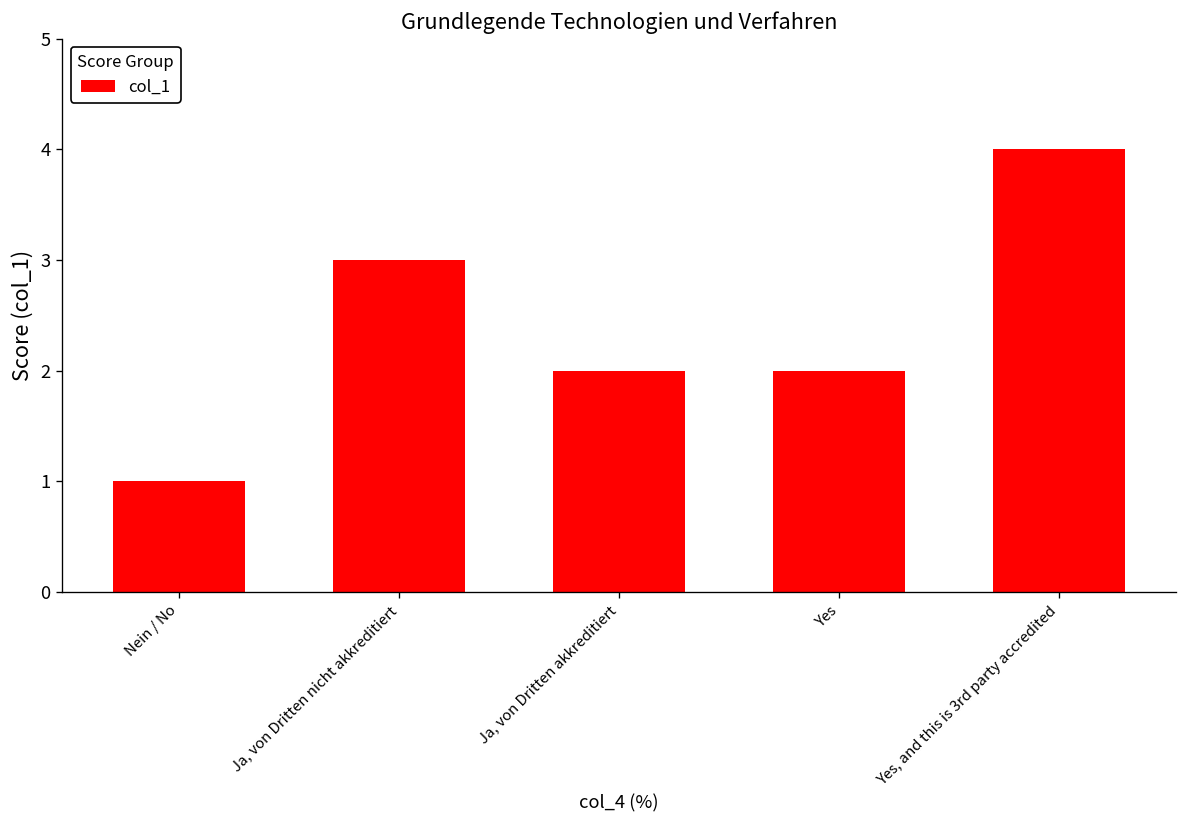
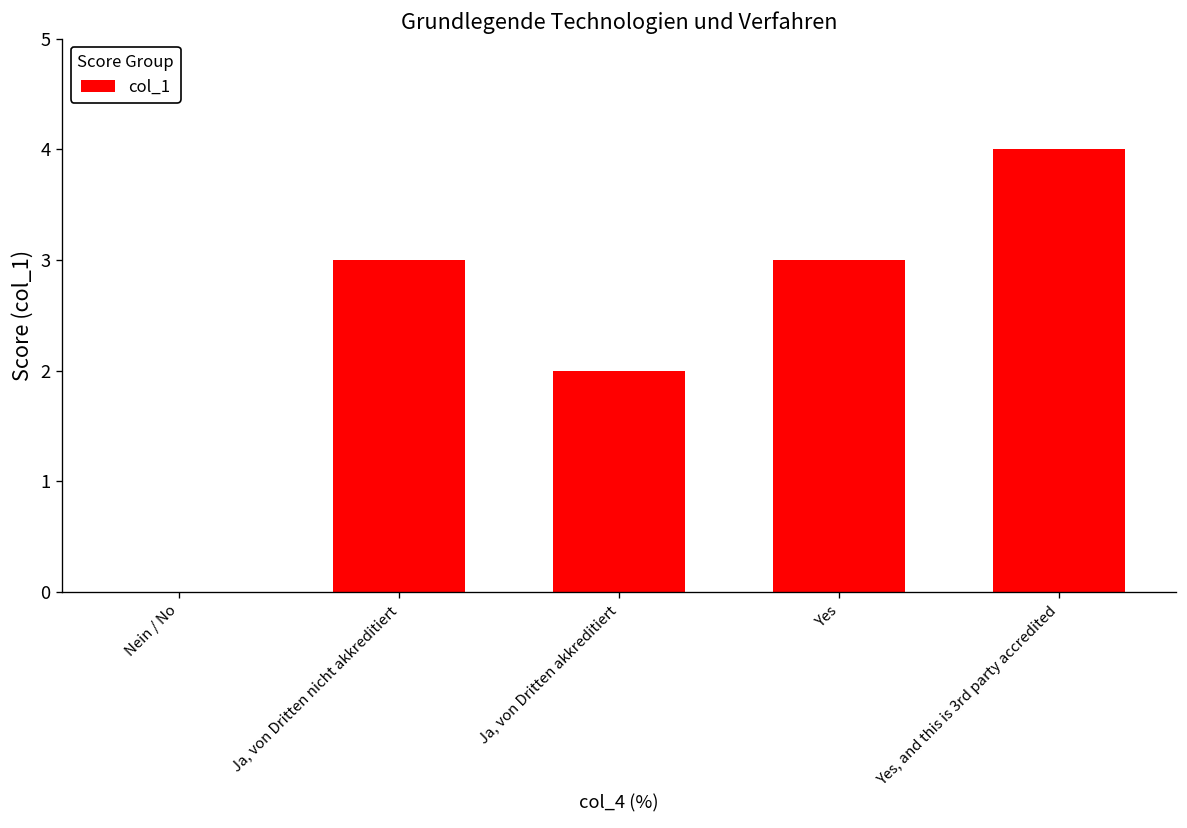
  {
-   "Nein / No": 1,
+   "Nein / No": 0,
    "Ja, von Dritten nicht akkreditiert": 3,
    "Ja, von Dritten akkreditiert": 2,
-   "Yes": 2,
+   "Yes": 3,
    "Yes, and this is 3rd party accredited": 4
  }
